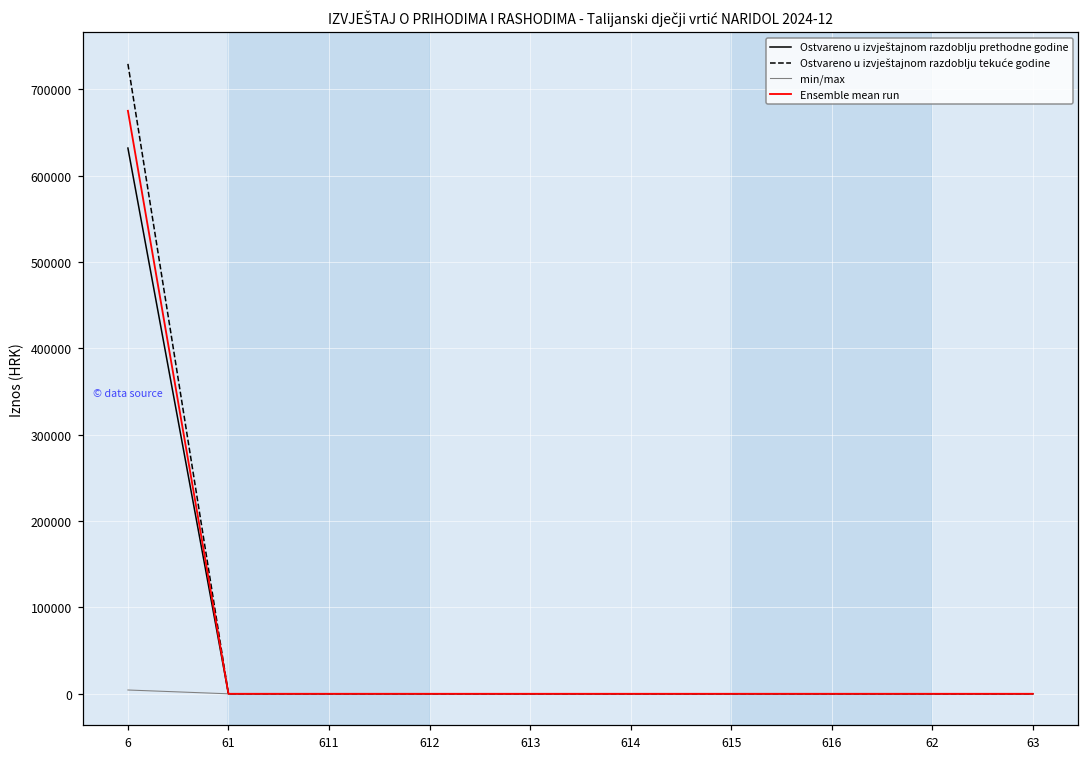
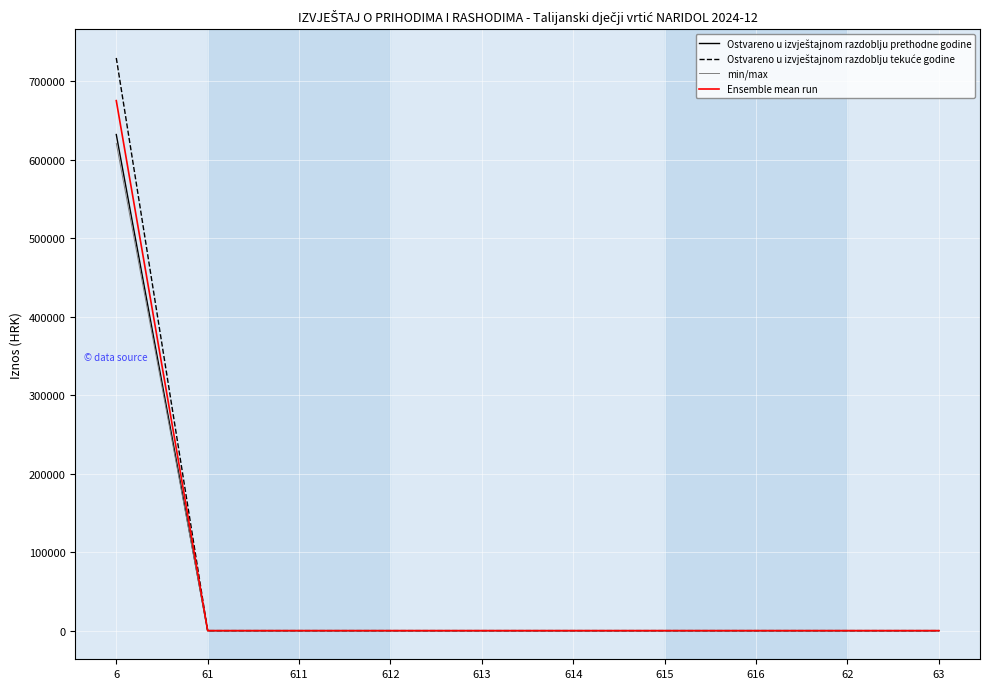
  {
    "min/max": {
-     "6": 0
+     "6": 620000
    },
    "Ensemble mean run": {
      "6": 680000
    }
  }
